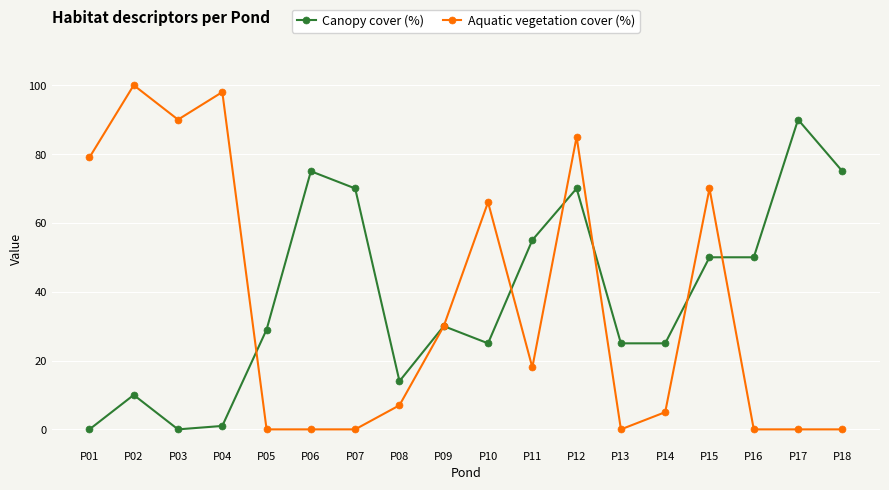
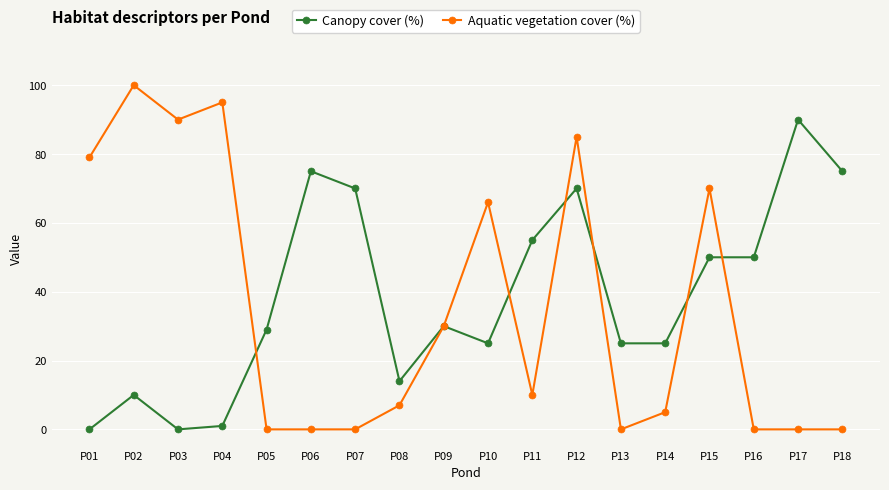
  {
    "Canopy cover (%)": {
      "P01": 0,
      "P02": 10,
      "P03": 0,
      "P04": 1,
      "P05": 29,
      "P06": 75,
      "P07": 70,
      "P08": 14,
      "P10": 25,
      "P11": 55,
      "P12": 70,
      "P13": 25,
      "P14": 25,
      "P15": 50,
      "P16": 50,
      "P17": 90,
      "P18": 75
    },
    "Aquatic vegetation cover (%)": {
      "P01": 79,
      "P02": 100,
      "P03": 90,
-     "P04": 98,
+     "P04": 95,
      "P05": 0,
      "P06": 0,
      "P07": 0,
      "P08": 7,
      "P10": 66,
-     "P11": 18,
+     "P11": 10,
      "P12": 85,
      "P13": 0,
      "P14": 5,
      "P15": 70,
      "P16": 0,
      "P17": 0,
      "P18": 0
    }
  }
